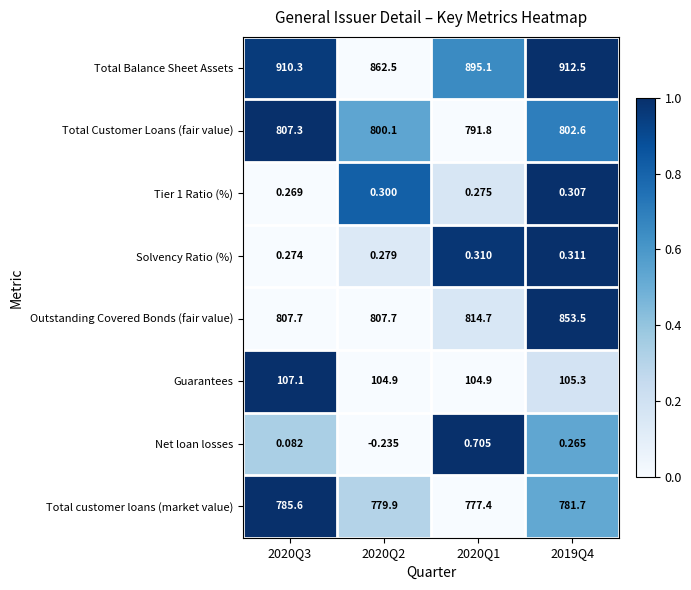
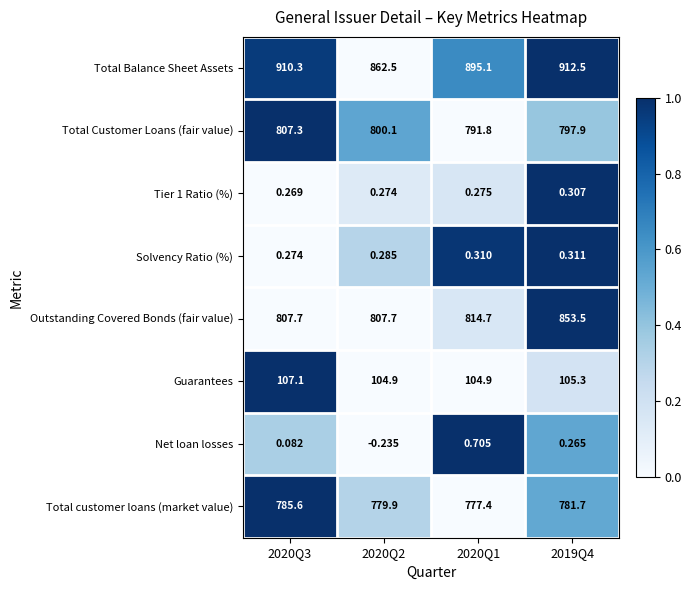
  {
    "Total Balance Sheet Assets": {
      "2020Q3": 910.3,
      "2020Q2": 862.5,
      "2020Q1": 895.1,
      "2019Q4": 912.5
    },
    "Total Customer Loans (fair value)": {
      "2020Q3": 807.3,
      "2020Q2": 800.1,
      "2020Q1": 791.8,
-     "2019Q4": 802.6
+     "2019Q4": 797.9
    },
    "Tier 1 Ratio (%)": {
      "2020Q3": 0.269,
-     "2020Q2": 0.300,
+     "2020Q2": 0.274,
      "2020Q1": 0.275,
      "2019Q4": 0.307
    },
    "Solvency Ratio (%)": {
      "2020Q3": 0.274,
-     "2020Q2": 0.279,
+     "2020Q2": 0.285,
      "2020Q1": 0.310,
      "2019Q4": 0.311
    },
    "Outstanding Covered Bonds (fair value)": {
      "2020Q3": 807.7,
      "2020Q2": 807.7,
      "2020Q1": 814.7,
      "2019Q4": 853.5
    },
    "Guarantees": {
      "2020Q3": 107.1,
      "2020Q2": 104.9,
      "2020Q1": 104.9,
      "2019Q4": 105.3
    },
    "Net loan losses": {
      "2020Q3": 0.082,
      "2020Q2": -0.235,
      "2020Q1": 0.705,
      "2019Q4": 0.265
    },
    "Total customer loans (market value)": {
      "2020Q3": 785.6,
      "2020Q2": 779.9,
      "2020Q1": 777.4,
      "2019Q4": 781.7
    }
  }
